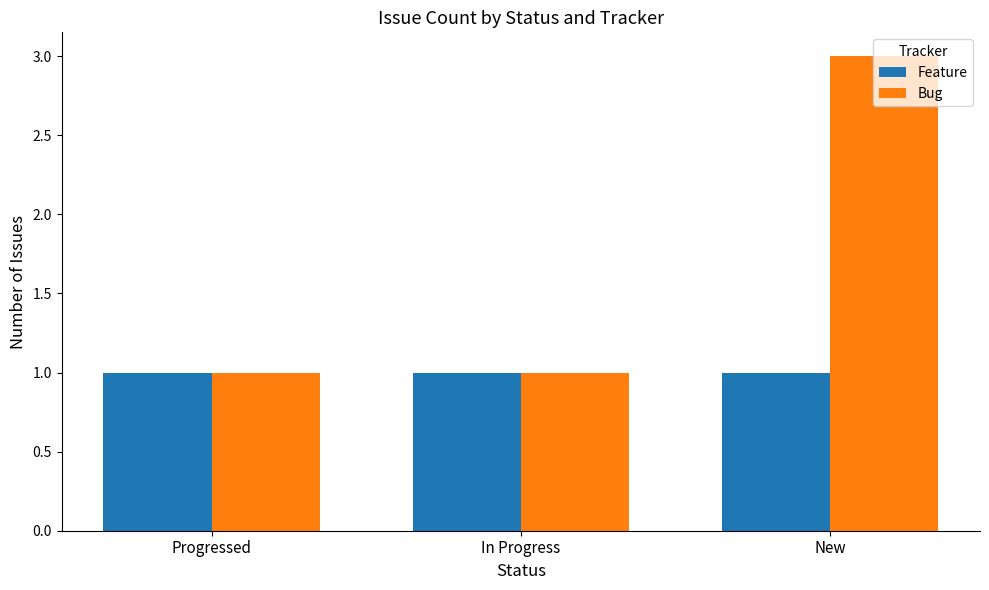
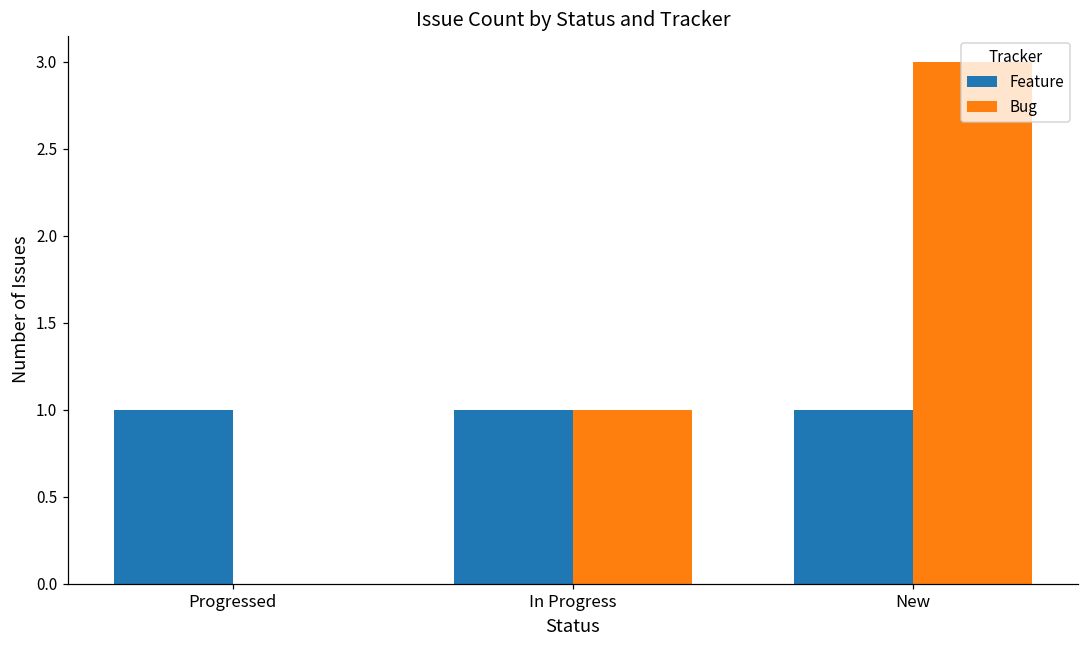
  {
    "Feature": {
      "Progressed": 1,
      "In Progress": 1,
      "New": 1
    },
    "Bug": {
-     "Progressed": 1,
+     "Progressed": 0,
      "In Progress": 1
    }
  }
